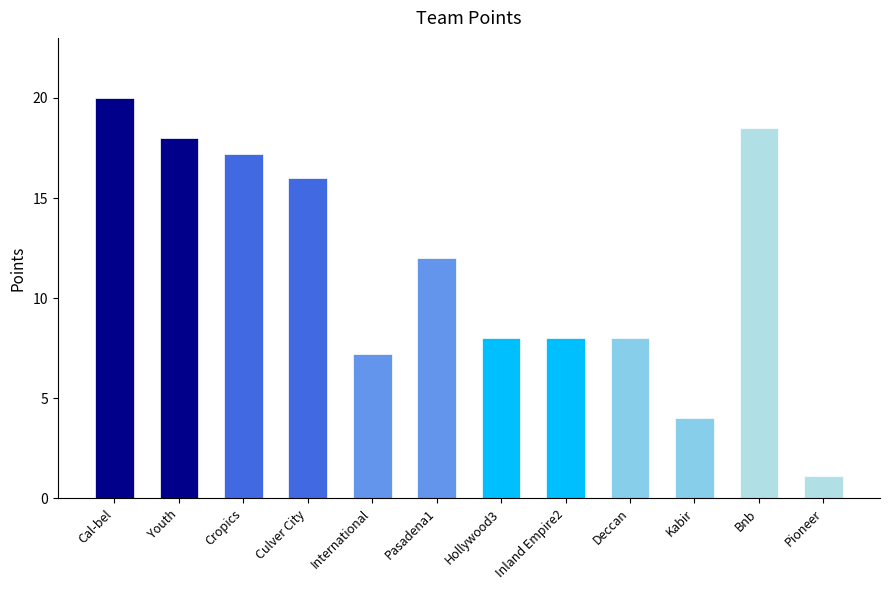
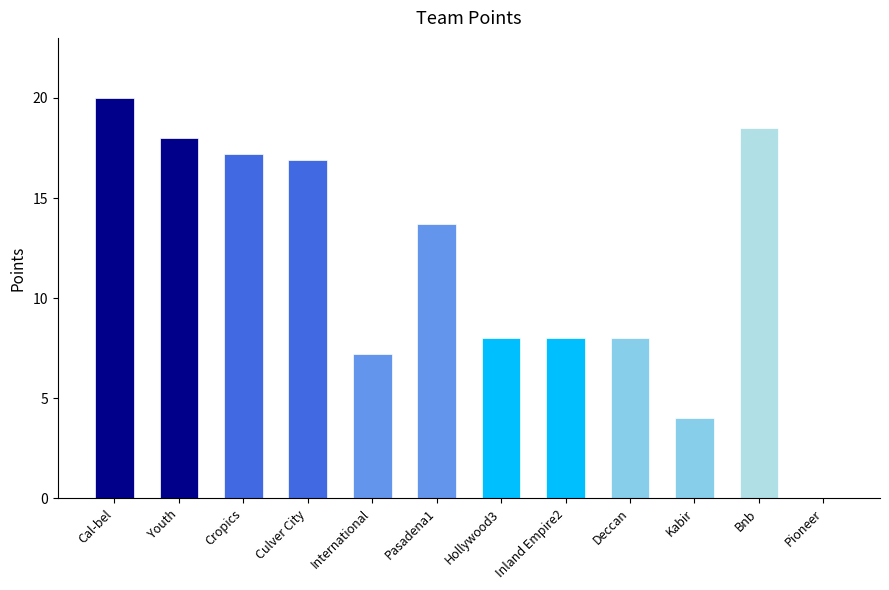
  {
    "Cal-bel": 20.0,
    "Youth": 18.0,
    "Cropics": 17.2,
-   "Culver City": 16.0,
+   "Culver City": 16.9,
    "International": 7.2,
-   "Pasadena1": 12.0,
+   "Pasadena1": 13.7,
    "Hollywood3": 8.0,
    "Inland Empire2": 8.0,
    "Deccan": 8.0,
    "Kabir": 4.0,
    "Bnb": 18.5,
-   "Pioneer": 1.1
+   "Pioneer": 0.0
  }
